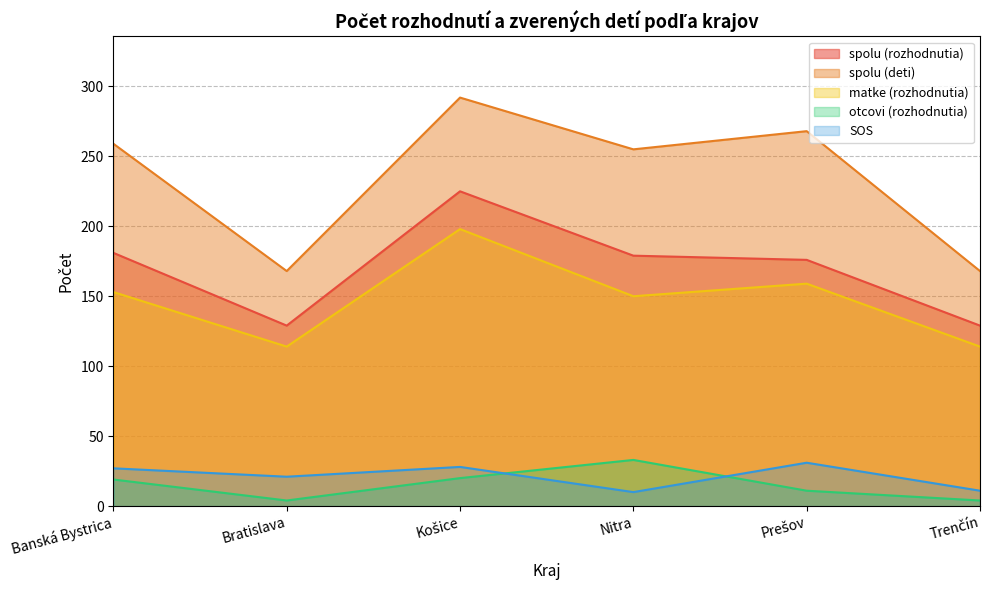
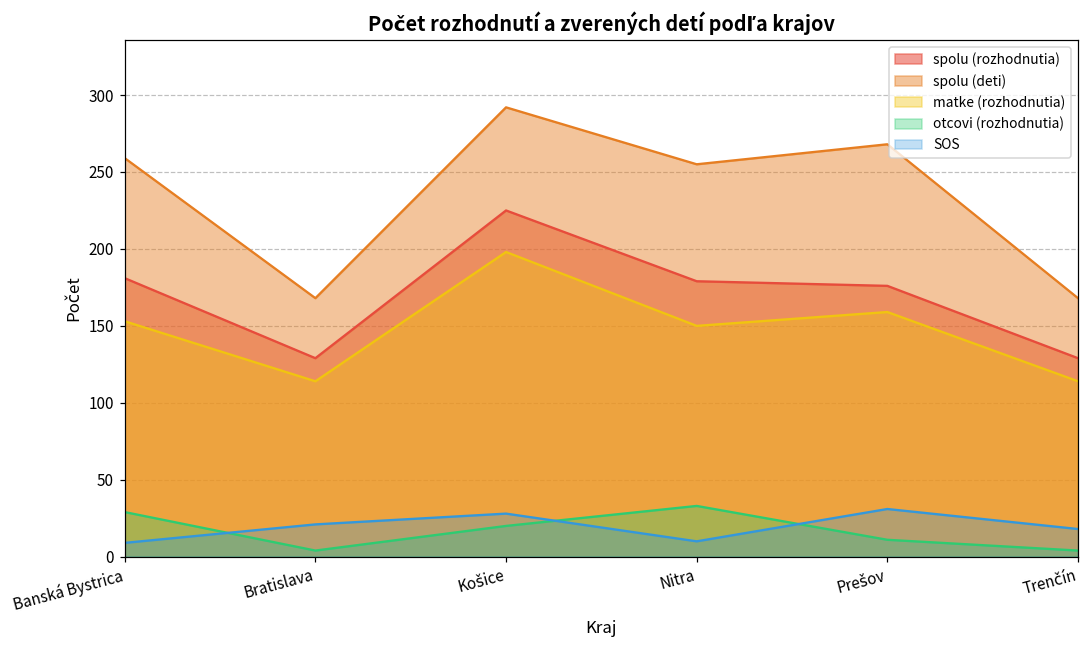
  {
    "otcovi (rozhodnutia)": {
-     "Banská Bystrica": 19,
+     "Banská Bystrica": 29,
      "Bratislava": 4,
      "Košice": 20,
      "Nitra": 33,
      "Prešov": 11,
      "Trenčín": 4
    },
    "SOS": {
-     "Banská Bystrica": 27,
+     "Banská Bystrica": 9,
      "Bratislava": 21,
      "Košice": 28,
      "Nitra": 10,
      "Prešov": 31,
-     "Trenčín": 11
+     "Trenčín": 18
    }
  }
